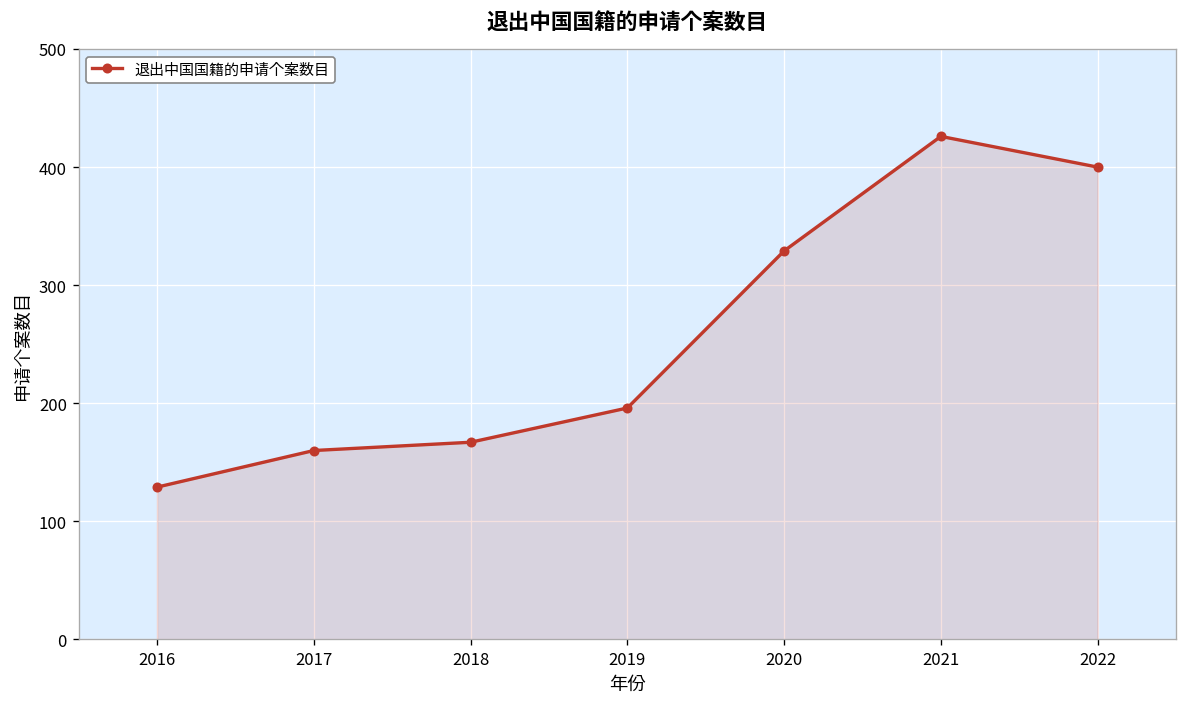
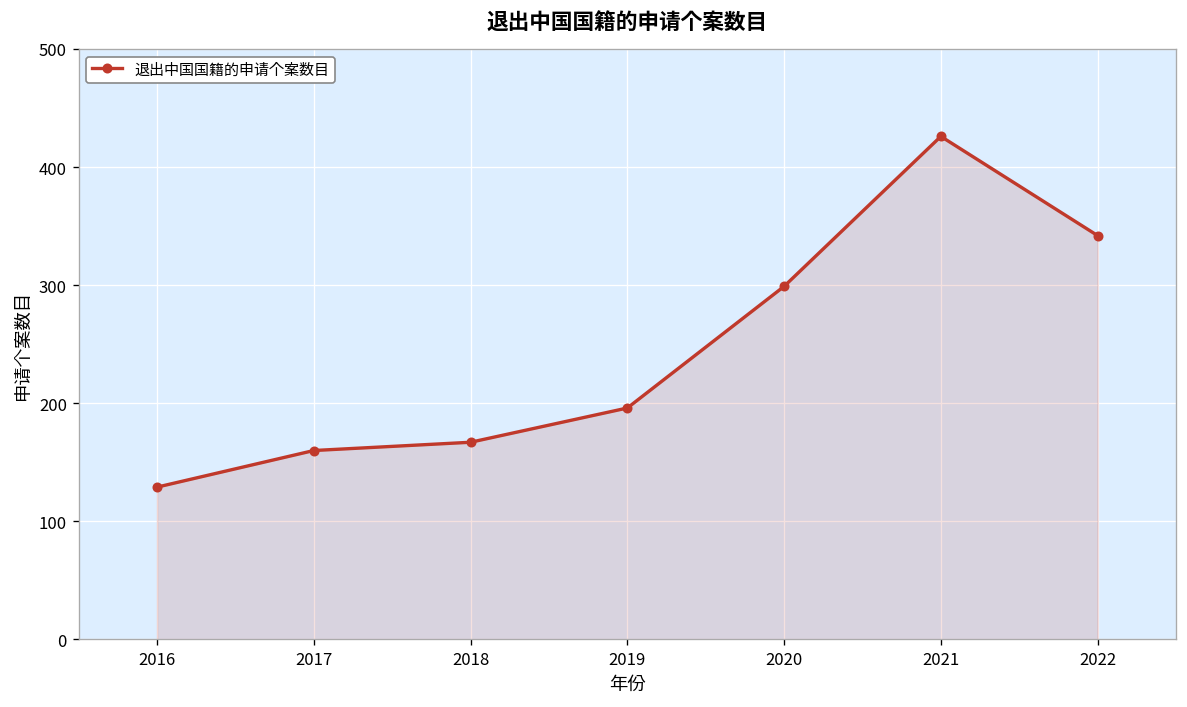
  {
    "2016": 130,
    "2017": 160,
    "2018": 170,
    "2019": 200,
-   "2020": 330,
+   "2020": 300,
    "2021": 430,
-   "2022": 400
+   "2022": 340
  }
